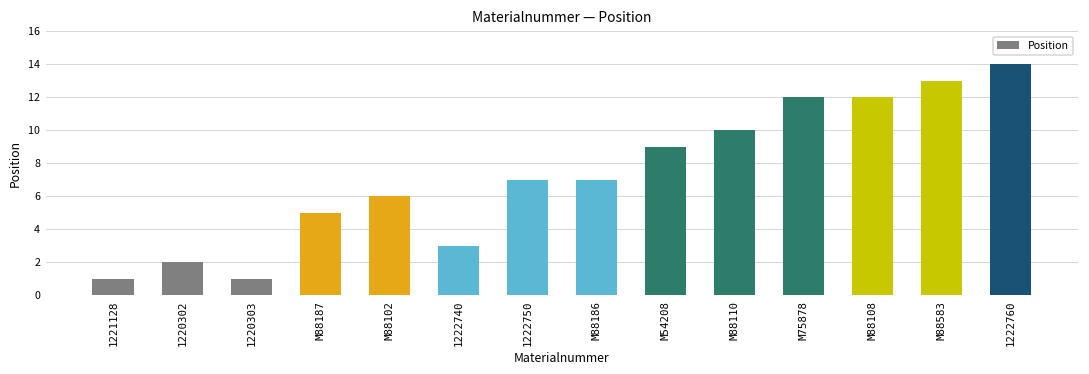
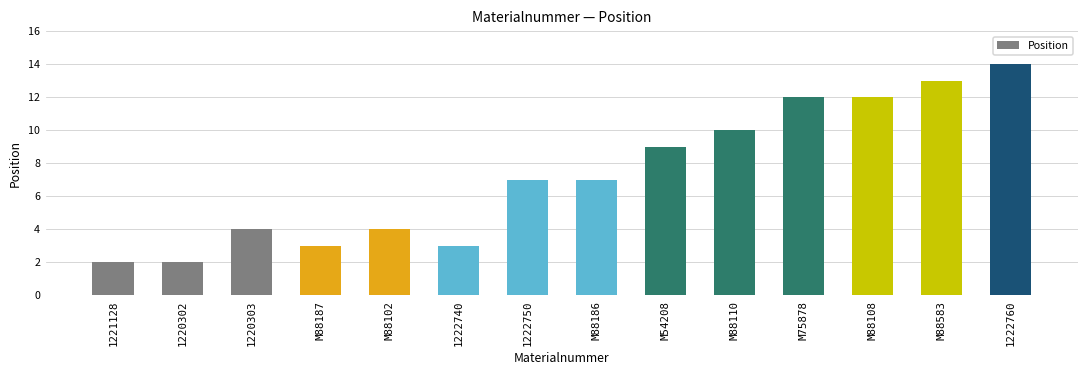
  {
-   "1221128": 1,
+   "1221128": 2,
    "1220302": 2,
-   "1220303": 1,
-   "M88187": 5,
-   "M88102": 6,
+   "1220303": 4,
+   "M88187": 3,
+   "M88102": 4,
    "1222740": 3,
    "1222750": 7,
    "M88186": 7,
    "M54208": 9,
    "M88110": 10,
    "M75878": 12,
    "M88108": 12,
    "M88583": 13,
    "1222760": 14
  }
